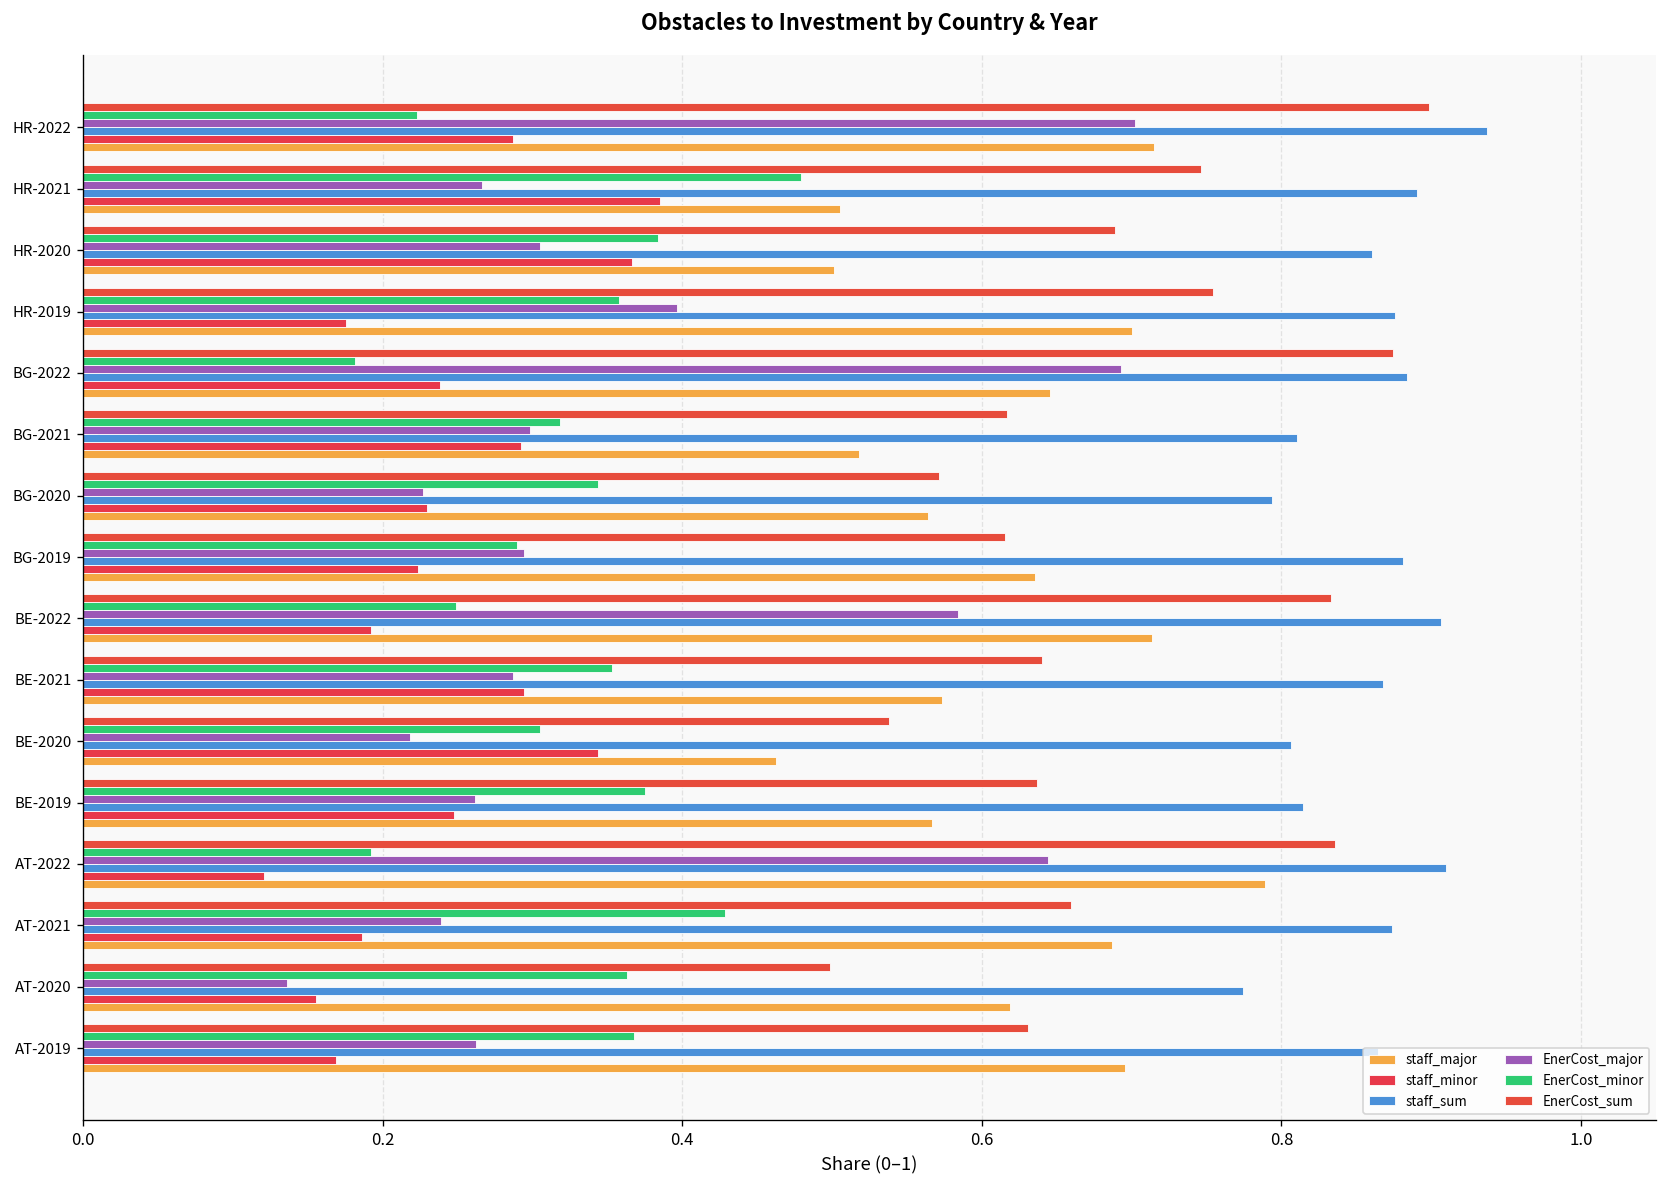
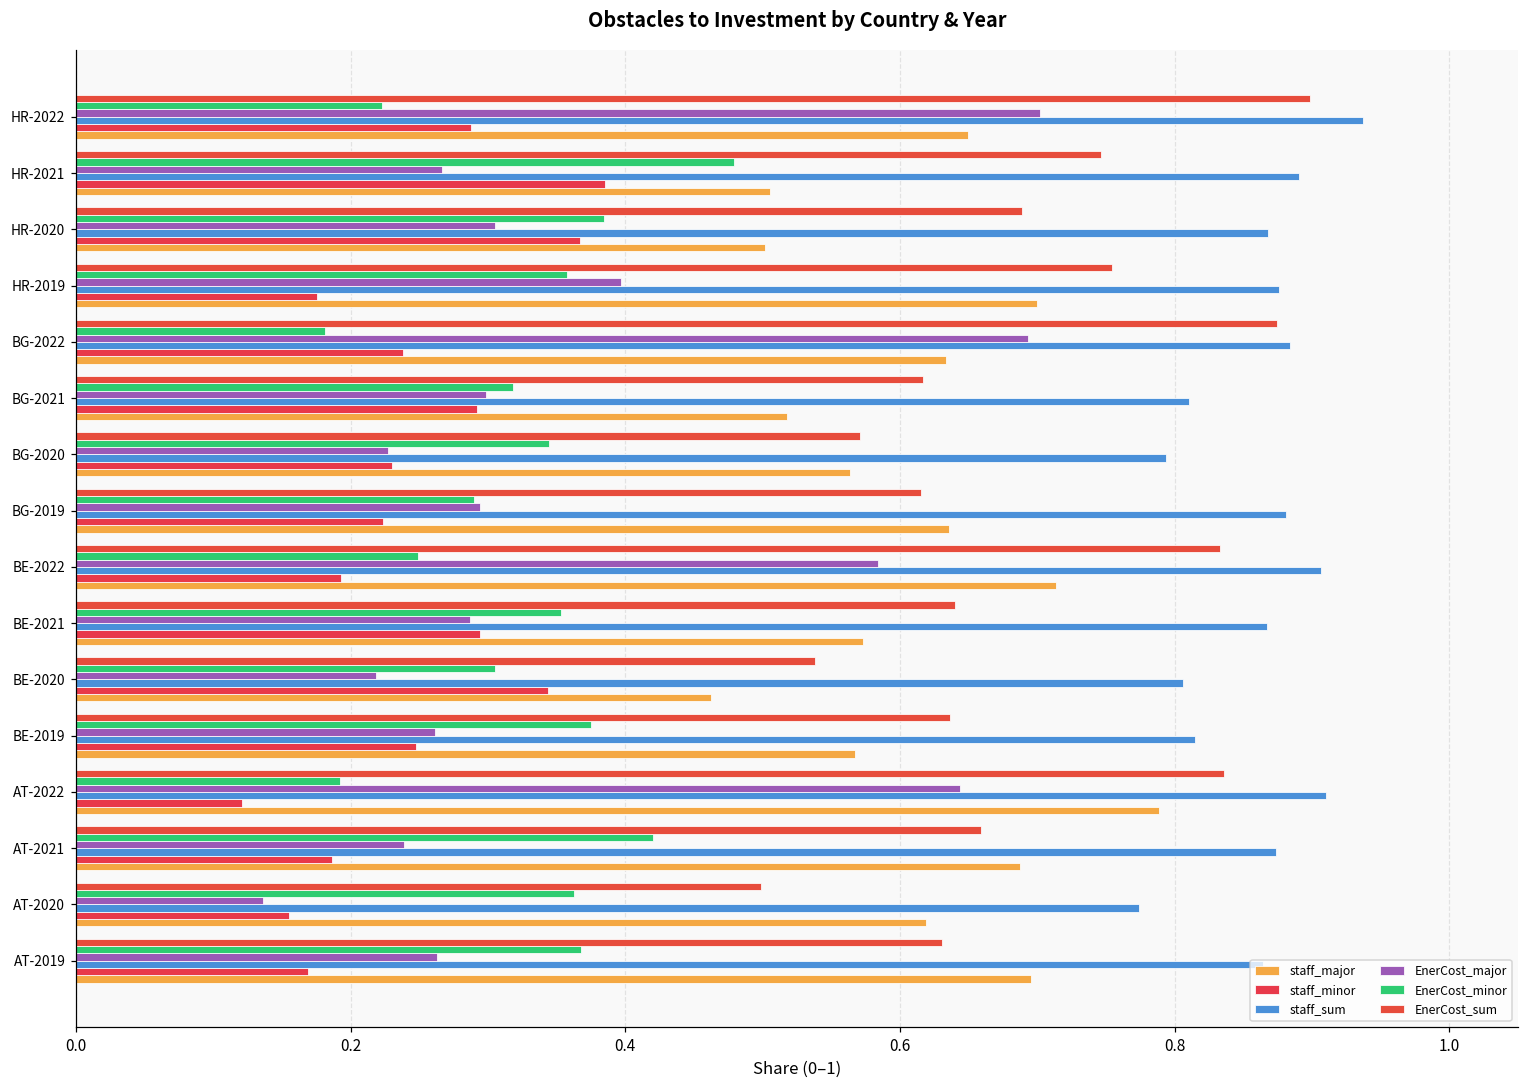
  {
    "staff_major": {
-     "HR-2022": 0.715,
+     "HR-2022": 0.650,
      "HR-2021": 0.505,
      "HR-2020": 0.502,
      "HR-2019": 0.700,
-     "BG-2022": 0.646,
+     "BG-2022": 0.634,
      "BG-2021": 0.518,
      "BG-2020": 0.564,
      "BG-2019": 0.635,
      "BE-2022": 0.714,
      "BE-2021": 0.573,
      "BE-2020": 0.463,
      "BE-2019": 0.567,
      "AT-2022": 0.789,
      "AT-2021": 0.687,
      "AT-2020": 0.619,
      "AT-2019": 0.696
    },
    "staff_sum": {
      "HR-2022": 0.937,
      "HR-2021": 0.891,
-     "HR-2020": 0.861,
+     "HR-2020": 0.868,
      "HR-2019": 0.876,
      "BG-2022": 0.884,
      "BG-2021": 0.810,
      "BG-2020": 0.794,
      "BG-2019": 0.881,
      "BE-2022": 0.906,
      "BE-2021": 0.868,
      "BE-2020": 0.806,
      "BE-2019": 0.815,
      "AT-2022": 0.910,
      "AT-2021": 0.874,
      "AT-2020": 0.774
    },
    "EnerCost_major": {
      "HR-2022": 0.702,
      "HR-2021": 0.267,
      "HR-2020": 0.305,
      "HR-2019": 0.397,
      "BG-2022": 0.693,
      "BG-2021": 0.298,
      "BG-2020": 0.227,
      "BG-2019": 0.295,
      "BE-2022": 0.584,
      "BE-2021": 0.287,
      "BE-2020": 0.218,
      "BE-2019": 0.262,
      "AT-2022": 0.644,
      "AT-2021": 0.239,
      "AT-2020": 0.136,
      "AT-2019": 0.263
    },
    "EnerCost_minor": {
      "HR-2022": 0.223,
      "HR-2021": 0.479,
      "HR-2020": 0.384,
      "HR-2019": 0.358,
      "BG-2022": 0.181,
      "BG-2021": 0.318,
      "BG-2020": 0.344,
      "BG-2019": 0.290,
      "BE-2022": 0.249,
      "BE-2021": 0.353,
      "BE-2020": 0.305,
      "BE-2019": 0.375,
      "AT-2022": 0.192,
-     "AT-2021": 0.428,
+     "AT-2021": 0.420,
      "AT-2020": 0.363,
      "AT-2019": 0.368
    }
  }
